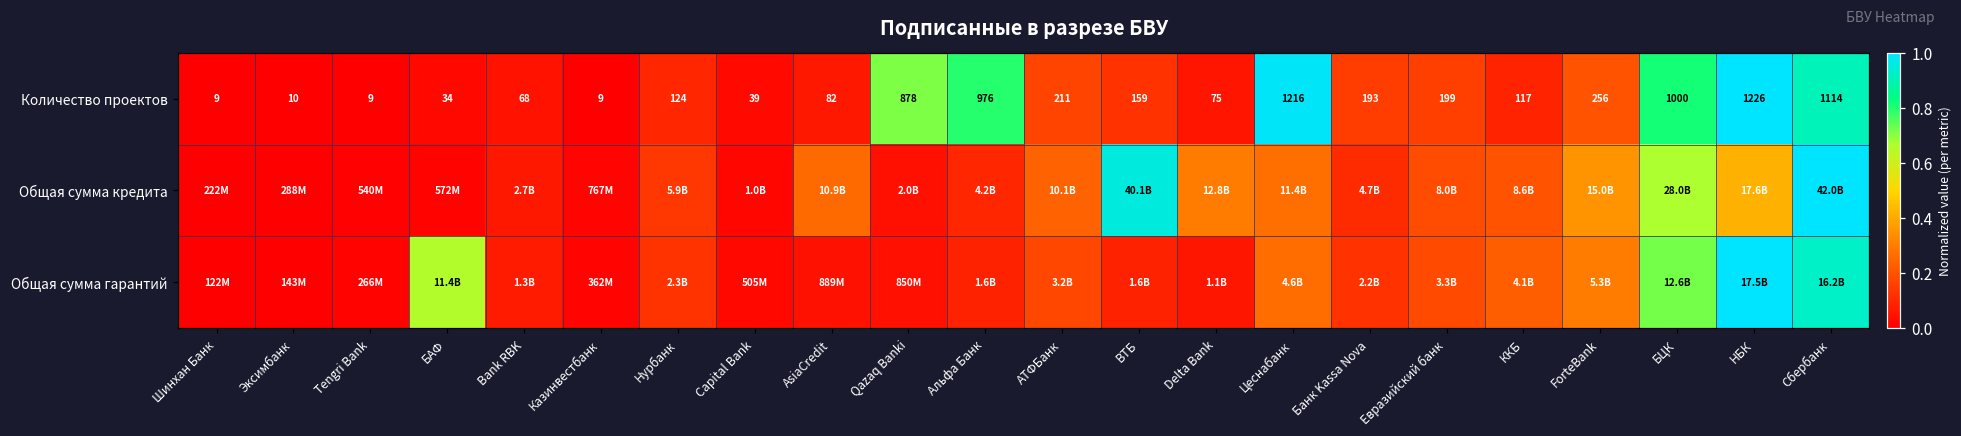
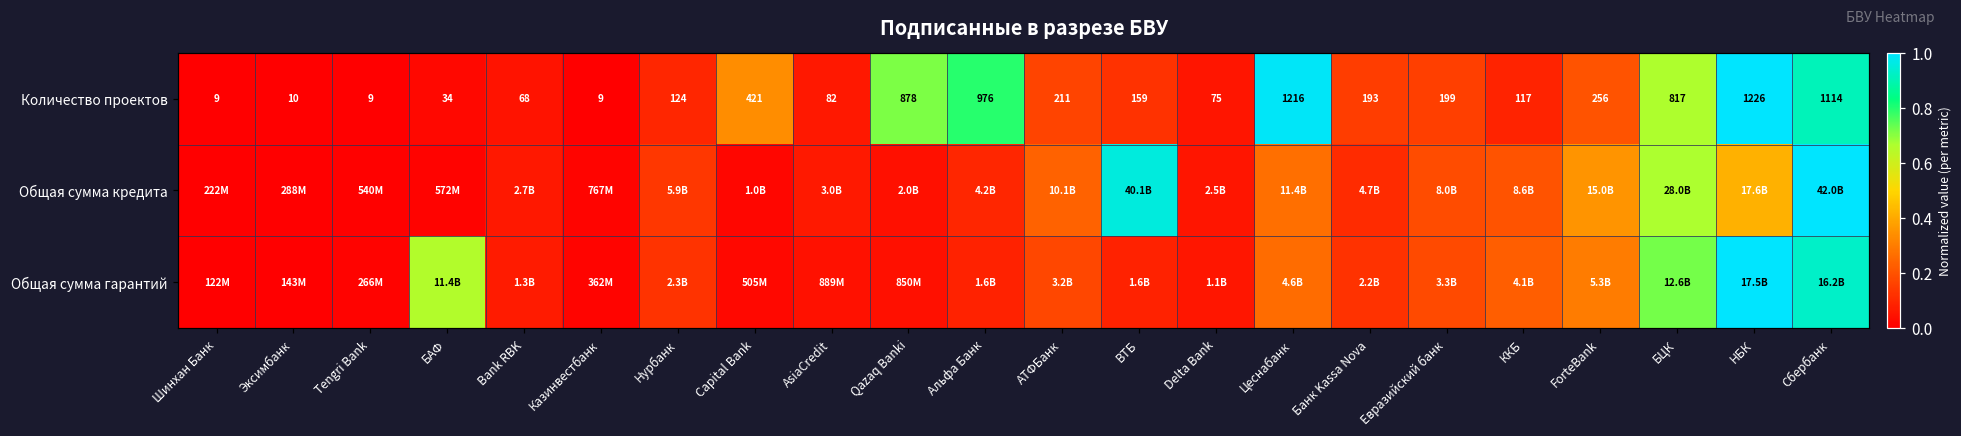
  {
    "Количество проектов": {
      "Шинхан Банк": "9",
      "Эксимбанк": "10",
      "Tengri Bank": "9",
      "БАФ": "34",
      "Bank RBK": "68",
      "Казинвестбанк": "9",
      "Нурбанк": "124",
-     "Capital Bank": "39",
+     "Capital Bank": "421",
      "AsiaCredit": "82",
      "Qazaq Banki": "878",
      "Альфа Банк": "976",
      "АТФБанк": "211",
      "ВТБ": "159",
      "Delta Bank": "75",
      "Цеснабанк": "1216",
      "Банк Kassa Nova": "193",
      "Евразийский банк": "199",
      "ККБ": "117",
      "ForteBank": "256",
-     "БЦК": "1000",
+     "БЦК": "817",
      "НБК": "1226",
      "Сбербанк": "1114"
    },
    "Общая сумма кредита": {
      "Шинхан Банк": "222M",
      "Эксимбанк": "288M",
      "Tengri Bank": "540M",
      "БАФ": "572M",
      "Bank RBK": "2.7B",
      "Казинвестбанк": "767M",
      "Нурбанк": "5.9B",
      "Capital Bank": "1.0B",
-     "AsiaCredit": "10.9B",
+     "AsiaCredit": "3.0B",
      "Qazaq Banki": "2.0B",
      "Альфа Банк": "4.2B",
      "АТФБанк": "10.1B",
      "ВТБ": "40.1B",
-     "Delta Bank": "12.8B",
+     "Delta Bank": "2.5B",
      "Цеснабанк": "11.4B",
      "Банк Kassa Nova": "4.7B",
      "Евразийский банк": "8.0B",
      "ККБ": "8.6B",
      "ForteBank": "15.0B",
      "БЦК": "28.0B",
      "НБК": "17.6B",
      "Сбербанк": "42.0B"
    },
    "Общая сумма гарантий": {
      "Шинхан Банк": "122M",
      "Эксимбанк": "143M",
      "Tengri Bank": "266M",
      "БАФ": "11.4B",
      "Bank RBK": "1.3B",
      "Казинвестбанк": "362M",
      "Нурбанк": "2.3B",
      "Capital Bank": "505M",
      "AsiaCredit": "889M",
      "Qazaq Banki": "850M",
      "Альфа Банк": "1.6B",
      "АТФБанк": "3.2B",
      "ВТБ": "1.6B",
      "Delta Bank": "1.1B",
      "Цеснабанк": "4.6B",
      "Банк Kassa Nova": "2.2B",
      "Евразийский банк": "3.3B",
      "ККБ": "4.1B",
      "ForteBank": "5.3B",
      "БЦК": "12.6B",
      "НБК": "17.5B",
      "Сбербанк": "16.2B"
    }
  }
